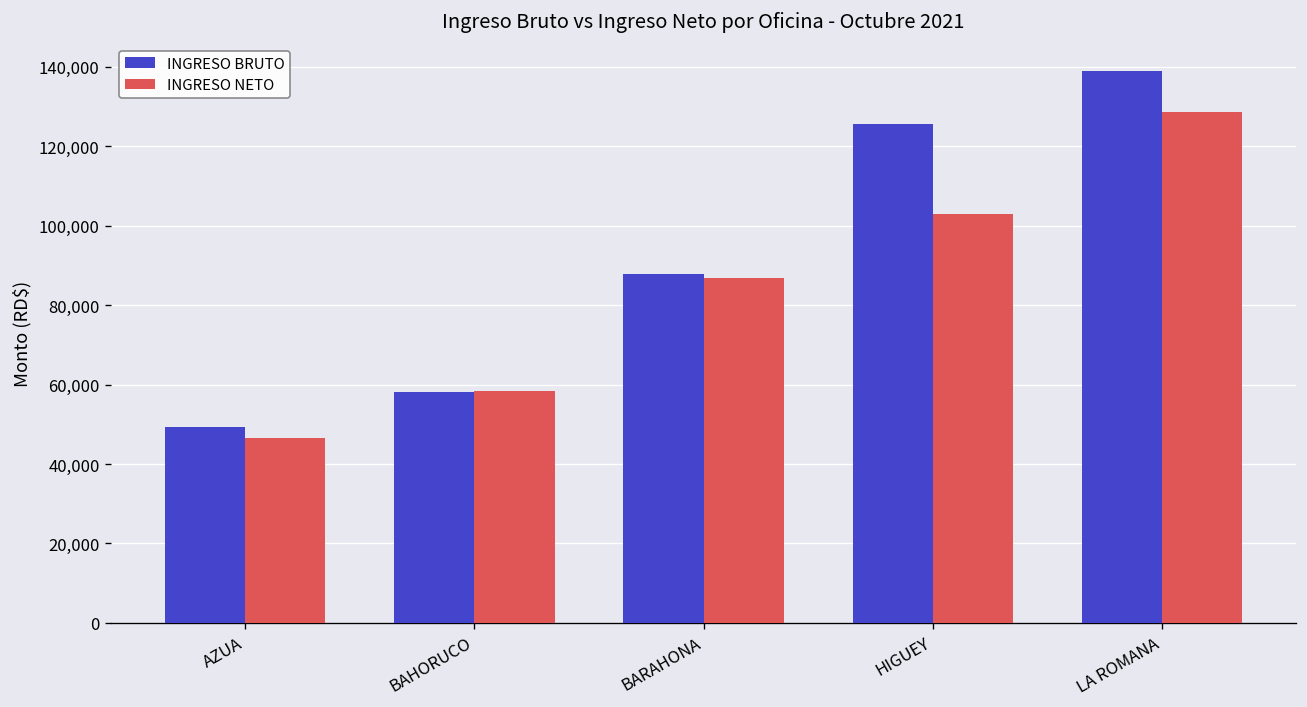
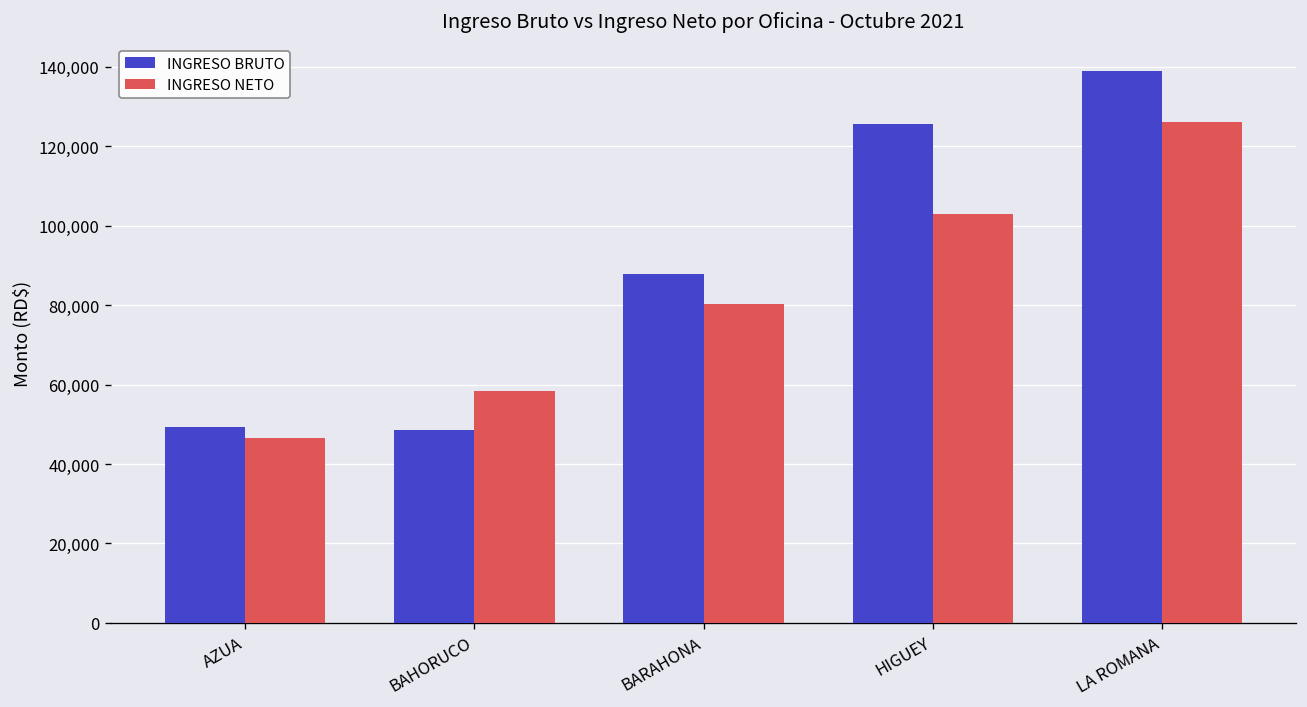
  {
    "INGRESO BRUTO": {
      "AZUA": "49,000",
-     "BAHORUCO": "58,000",
+     "BAHORUCO": "49,000",
      "BARAHONA": "88,000",
      "HIGUEY": "126,000",
      "LA ROMANA": "139,000"
    },
    "INGRESO NETO": {
      "AZUA": "46,000",
      "BAHORUCO": "58,000",
-     "BARAHONA": "87,000",
+     "BARAHONA": "80,000",
      "HIGUEY": "103,000",
-     "LA ROMANA": "129,000"
+     "LA ROMANA": "126,000"
    }
  }
